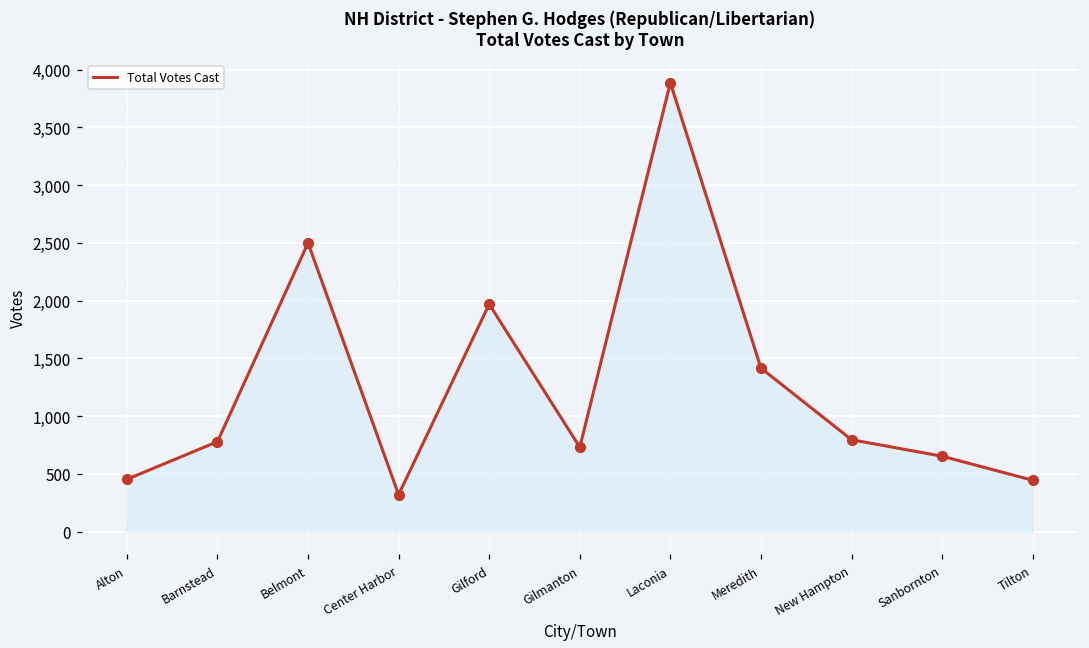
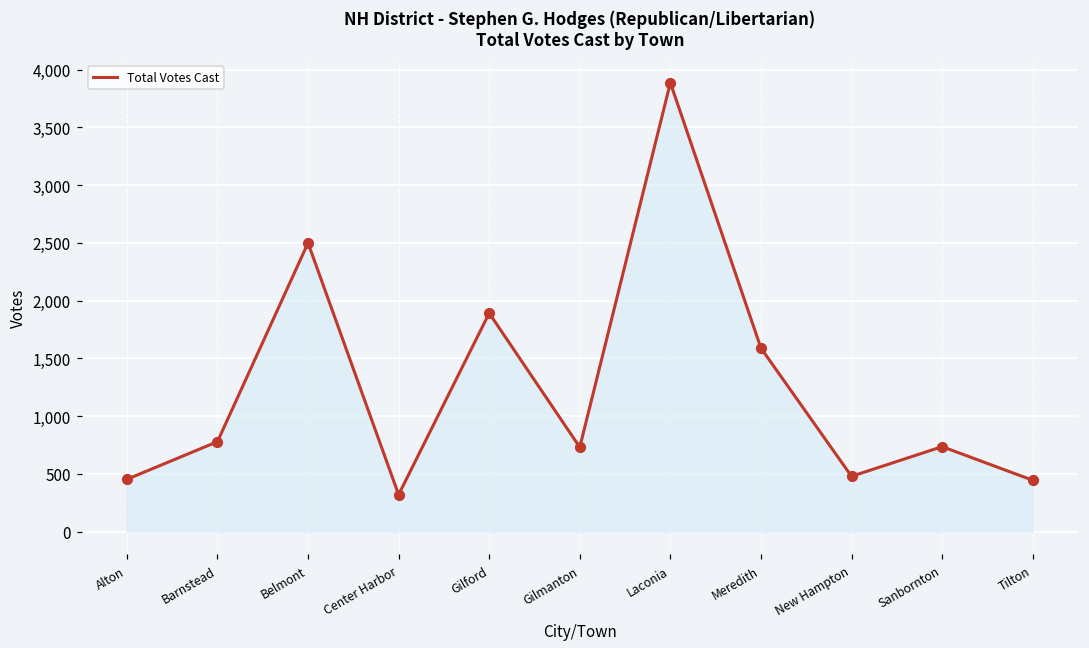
  {
    "Alton": "450",
    "Barnstead": "780",
    "Belmont": "2,500",
    "Center Harbor": "320",
-   "Gilford": "1,970",
+   "Gilford": "1,890",
    "Gilmanton": "730",
    "Laconia": "3,890",
-   "Meredith": "1,420",
-   "New Hampton": "800",
-   "Sanbornton": "650",
+   "Meredith": "1,590",
+   "New Hampton": "480",
+   "Sanbornton": "740",
    "Tilton": "450"
  }
